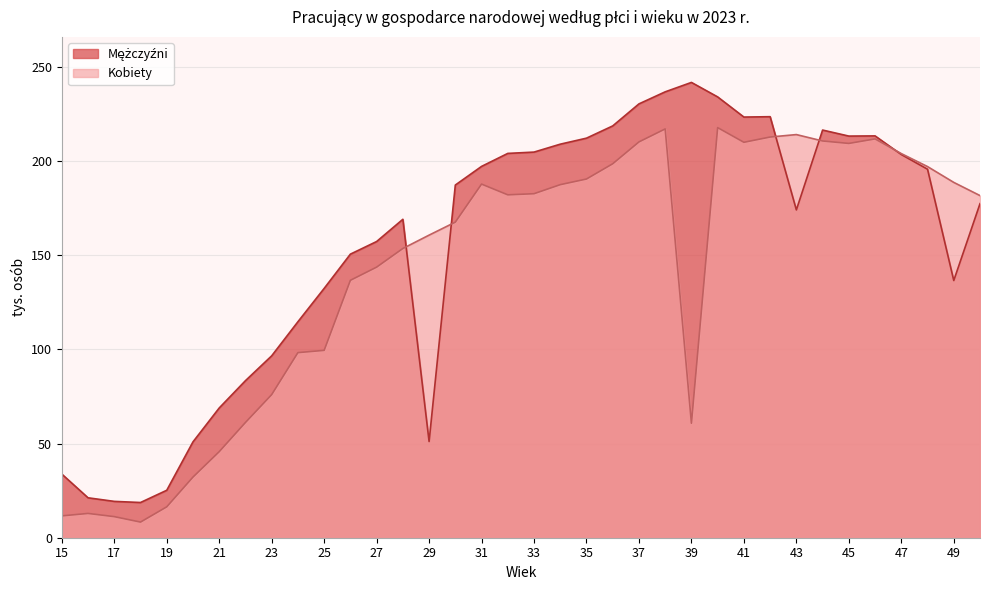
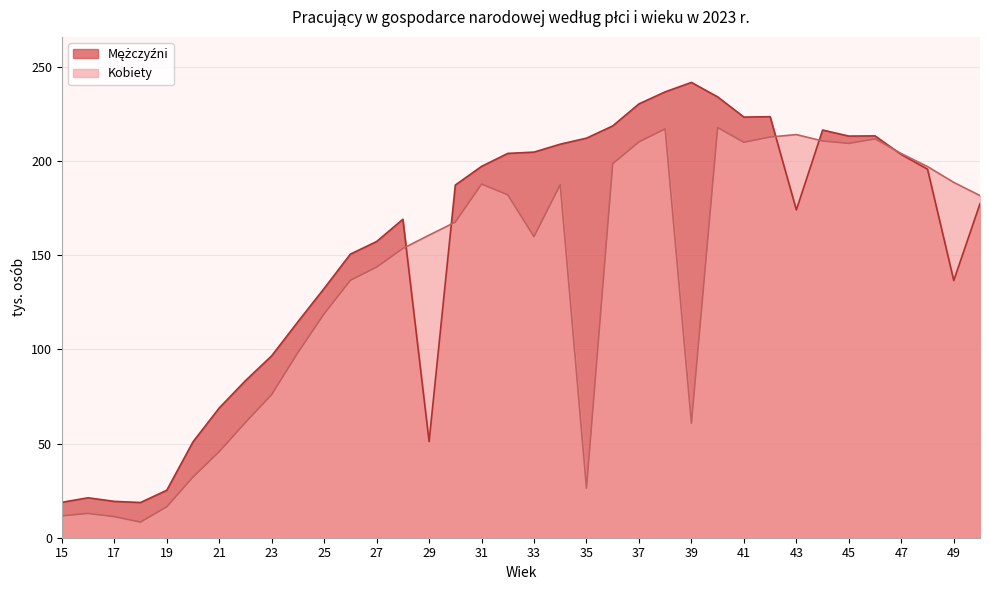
  {
    "Mężczyźni": {
-     "15": 34,
+     "15": 19,
      "17": 19,
      "19": 25,
      "21": 69,
      "23": 97,
      "25": 132,
      "27": 157,
      "29": 51,
      "31": 197,
      "33": 205,
      "35": 212,
      "37": 230,
      "39": 242,
      "41": 223,
      "43": 174,
      "45": 213,
      "49": 137
    },
    "Kobiety": {
      "15": 12,
      "17": 11,
      "19": 16,
      "21": 46,
      "23": 76,
-     "25": 100,
+     "25": 119,
      "27": 144,
      "29": 161,
      "31": 188,
-     "33": 183,
-     "35": 191,
+     "33": 160,
+     "35": 26,
      "37": 210,
      "39": 61,
      "41": 210,
      "43": 214,
      "45": 209,
      "49": 189
    }
  }
